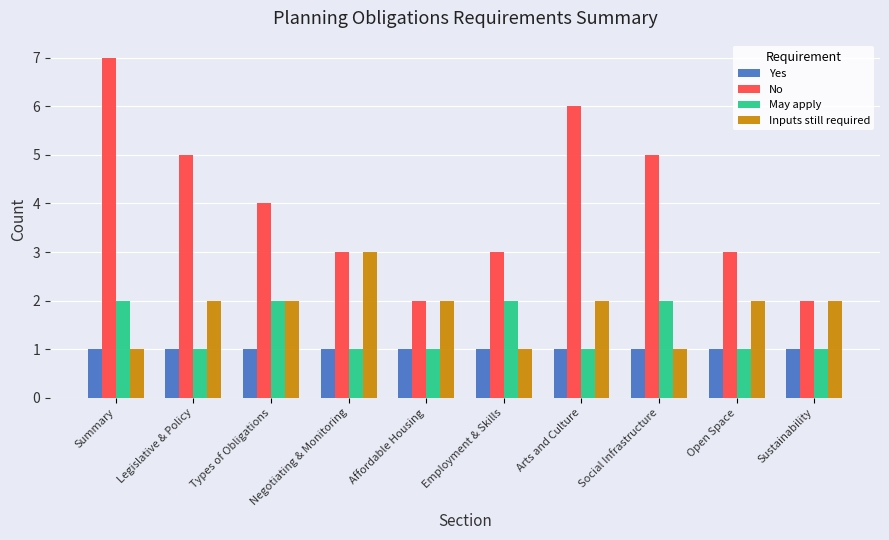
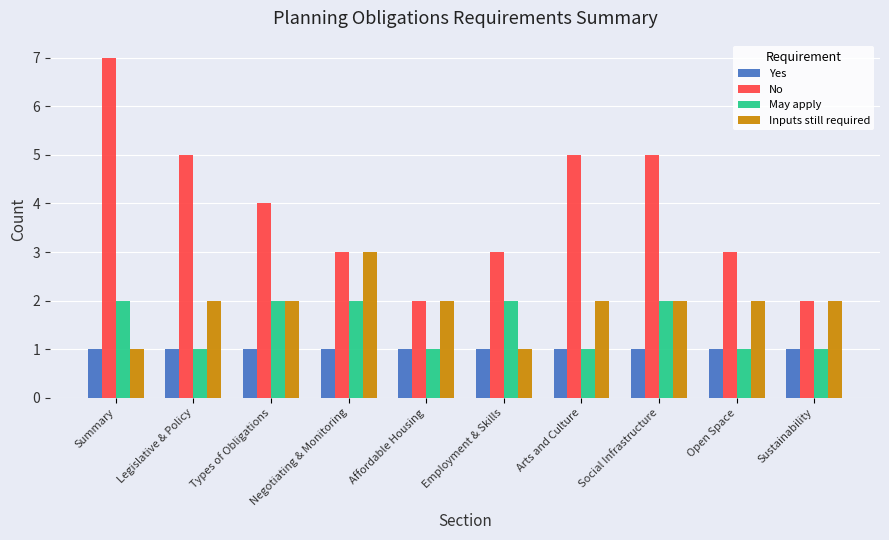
  {
    "Yes": {
      "Summary": 1,
      "Legislative & Policy": 1,
      "Types of Obligations": 1,
      "Negotiating & Monitoring": 1,
      "Affordable Housing": 1,
      "Employment & Skills": 1,
      "Arts and Culture": 1,
      "Social Infrastructure": 1,
      "Open Space": 1,
      "Sustainability": 1
    },
    "No": {
      "Summary": 7,
      "Legislative & Policy": 5,
      "Types of Obligations": 4,
      "Negotiating & Monitoring": 3,
      "Affordable Housing": 2,
      "Employment & Skills": 3,
-     "Arts and Culture": 6,
+     "Arts and Culture": 5,
      "Social Infrastructure": 5,
      "Open Space": 3,
      "Sustainability": 2
    },
    "May apply": {
      "Summary": 2,
      "Legislative & Policy": 1,
      "Types of Obligations": 2,
-     "Negotiating & Monitoring": 1,
+     "Negotiating & Monitoring": 2,
      "Affordable Housing": 1,
      "Employment & Skills": 2,
      "Arts and Culture": 1,
      "Social Infrastructure": 2,
      "Open Space": 1,
      "Sustainability": 1
    },
    "Inputs still required": {
      "Summary": 1,
      "Legislative & Policy": 2,
      "Types of Obligations": 2,
      "Negotiating & Monitoring": 3,
      "Affordable Housing": 2,
      "Employment & Skills": 1,
      "Arts and Culture": 2,
-     "Social Infrastructure": 1,
+     "Social Infrastructure": 2,
      "Open Space": 2,
      "Sustainability": 2
    }
  }
